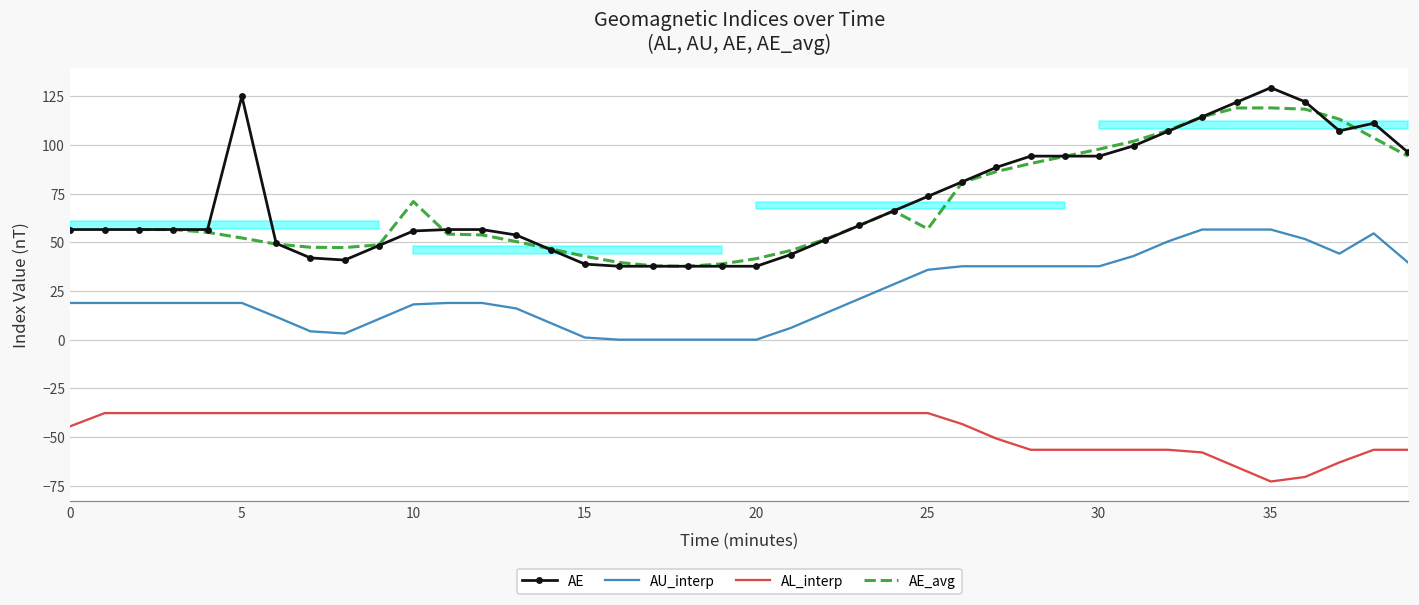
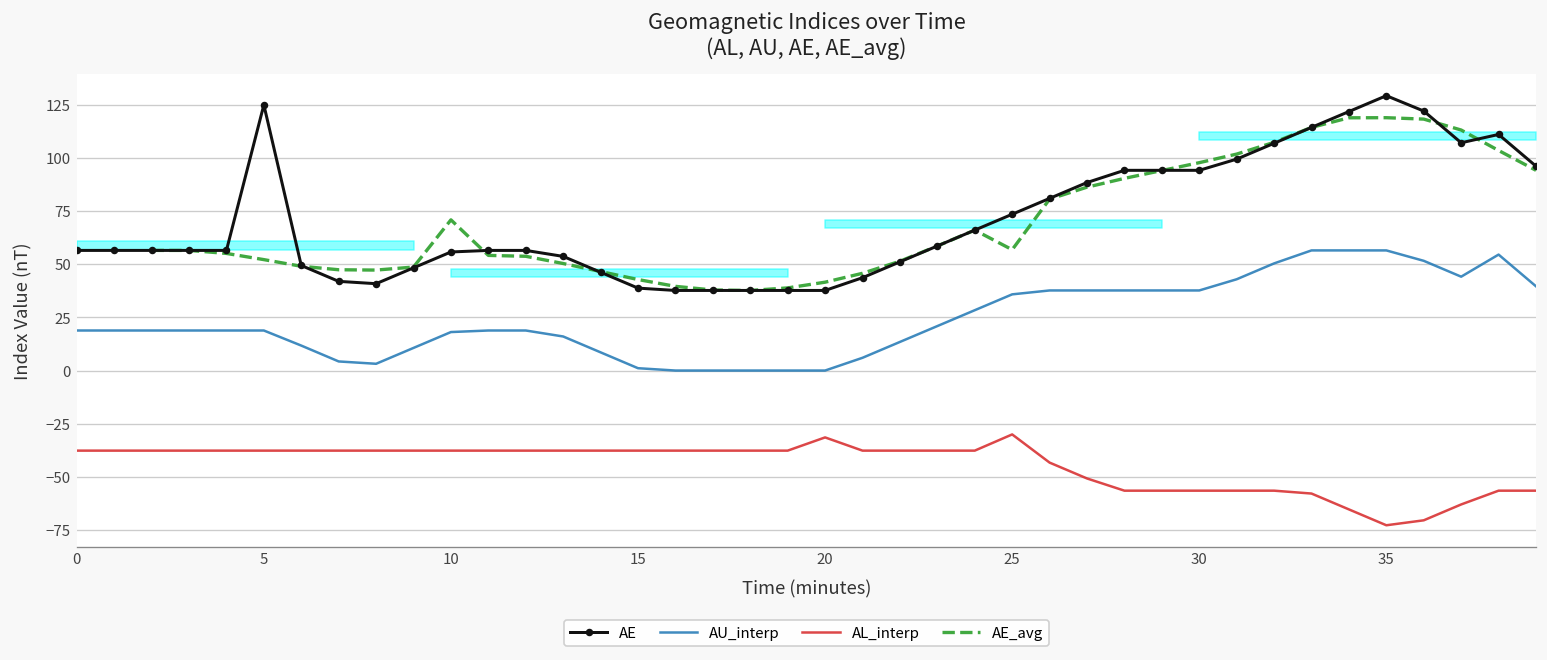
  {
    "AE": {
      "0": 57,
      "5": 125,
      "10": 56,
      "15": 39,
      "20": 38,
      "25": 74
    },
    "AU_interp": {
      "0": 19,
      "5": 19,
      "10": 18,
      "15": 1,
      "20": 0,
      "25": 36
    },
    "AL_interp": {
-     "0": -44,
+     "0": -38,
      "5": -38,
      "10": -38,
      "15": -38,
-     "20": -38,
-     "25": -38
+     "20": -32,
+     "25": -30
    },
    "AE_avg": {
      "5": 52,
      "10": 71,
      "15": 43,
      "20": 42,
      "25": 57
    }
  }
